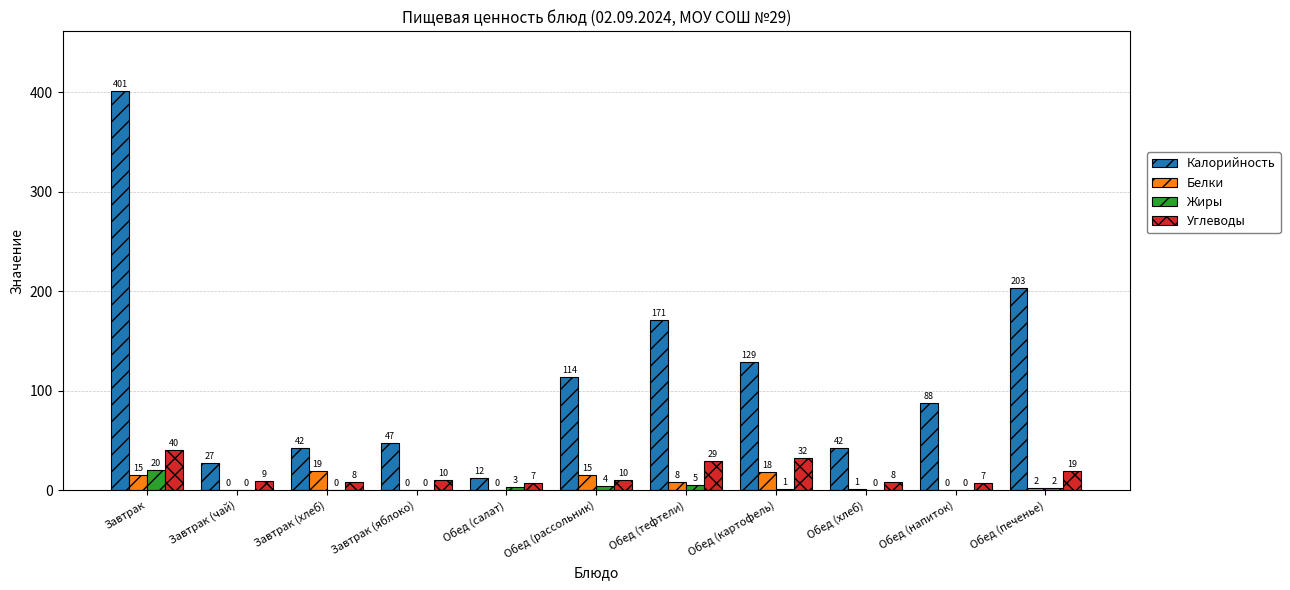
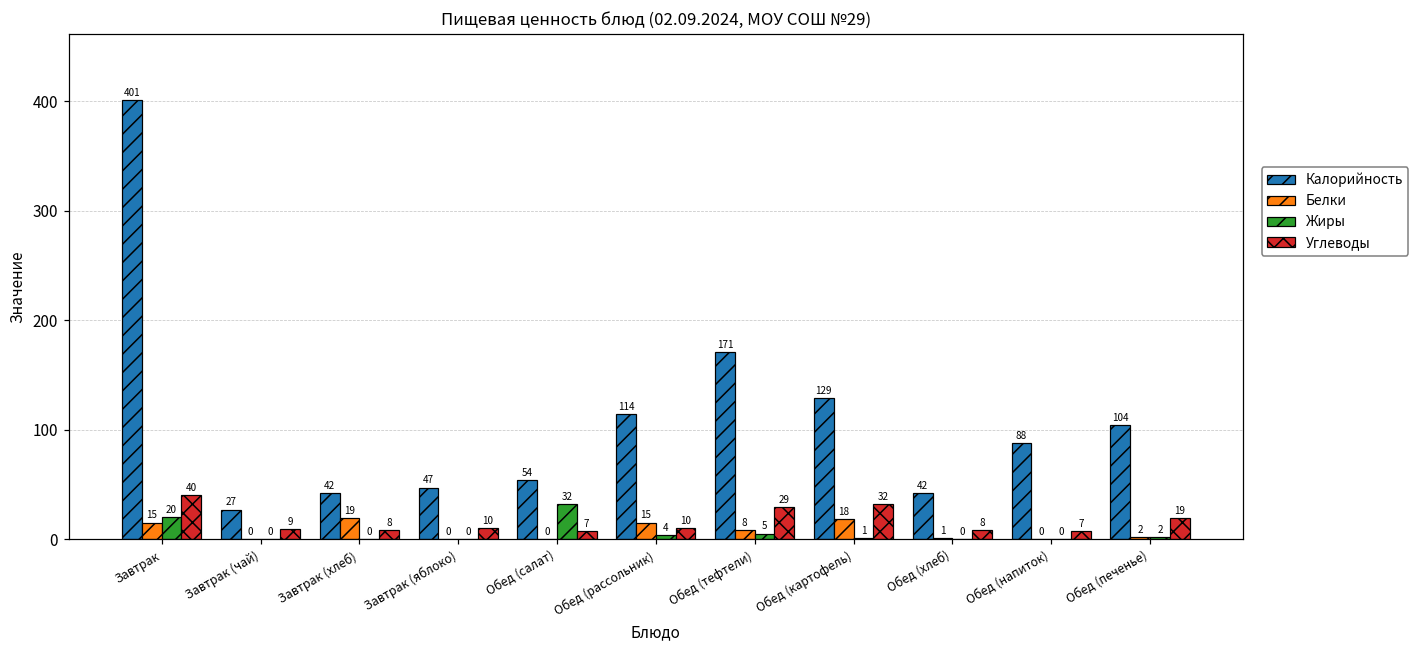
  {
    "Калорийность": {
      "Завтрак": 401,
      "Завтрак (чай)": 27,
      "Завтрак (хлеб)": 42,
      "Завтрак (яблоко)": 47,
-     "Обед (салат)": 12,
+     "Обед (салат)": 54,
      "Обед (рассольник)": 114,
      "Обед (тефтели)": 171,
      "Обед (картофель)": 129,
      "Обед (хлеб)": 42,
      "Обед (напиток)": 88,
-     "Обед (печенье)": 203
+     "Обед (печенье)": 104
    },
    "Белки": {
      "Завтрак": 15,
      "Завтрак (чай)": 0,
      "Завтрак (хлеб)": 19,
      "Завтрак (яблоко)": 0,
      "Обед (салат)": 0,
      "Обед (рассольник)": 15,
      "Обед (тефтели)": 8,
      "Обед (картофель)": 18,
      "Обед (хлеб)": 1,
      "Обед (напиток)": 0,
      "Обед (печенье)": 2
    },
    "Жиры": {
      "Завтрак": 20,
      "Завтрак (чай)": 0,
      "Завтрак (хлеб)": 0,
      "Завтрак (яблоко)": 0,
-     "Обед (салат)": 3,
+     "Обед (салат)": 32,
      "Обед (рассольник)": 4,
      "Обед (тефтели)": 5,
      "Обед (картофель)": 1,
      "Обед (хлеб)": 0,
      "Обед (напиток)": 0,
      "Обед (печенье)": 2
    },
    "Углеводы": {
      "Завтрак": 40,
      "Завтрак (чай)": 9,
      "Завтрак (хлеб)": 8,
      "Завтрак (яблоко)": 10,
      "Обед (салат)": 7,
      "Обед (рассольник)": 10,
      "Обед (тефтели)": 29,
      "Обед (картофель)": 32,
      "Обед (хлеб)": 8,
      "Обед (напиток)": 7,
      "Обед (печенье)": 19
    }
  }
